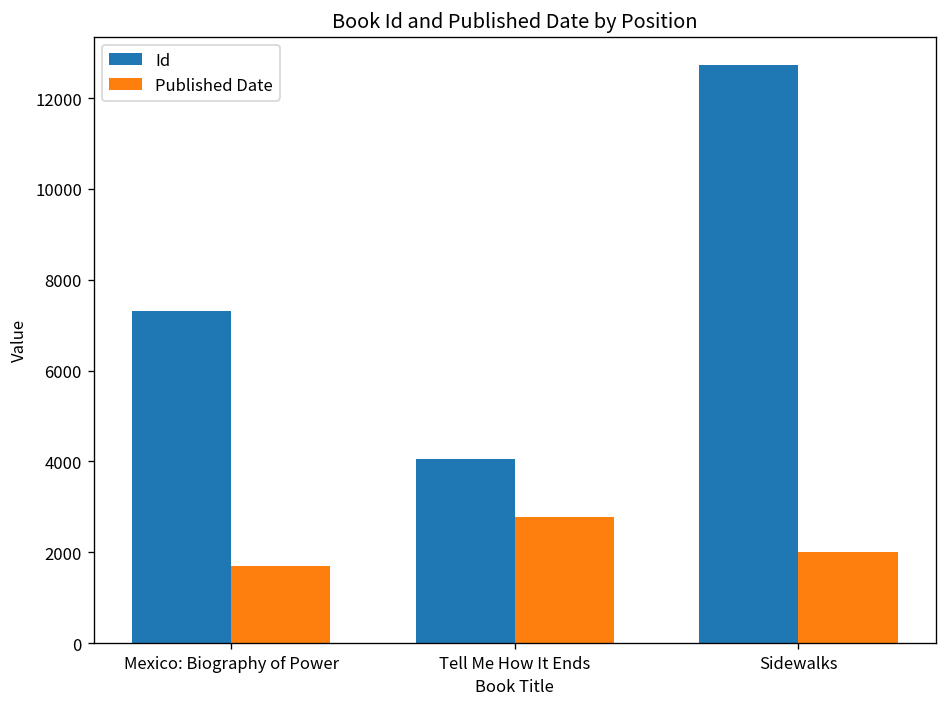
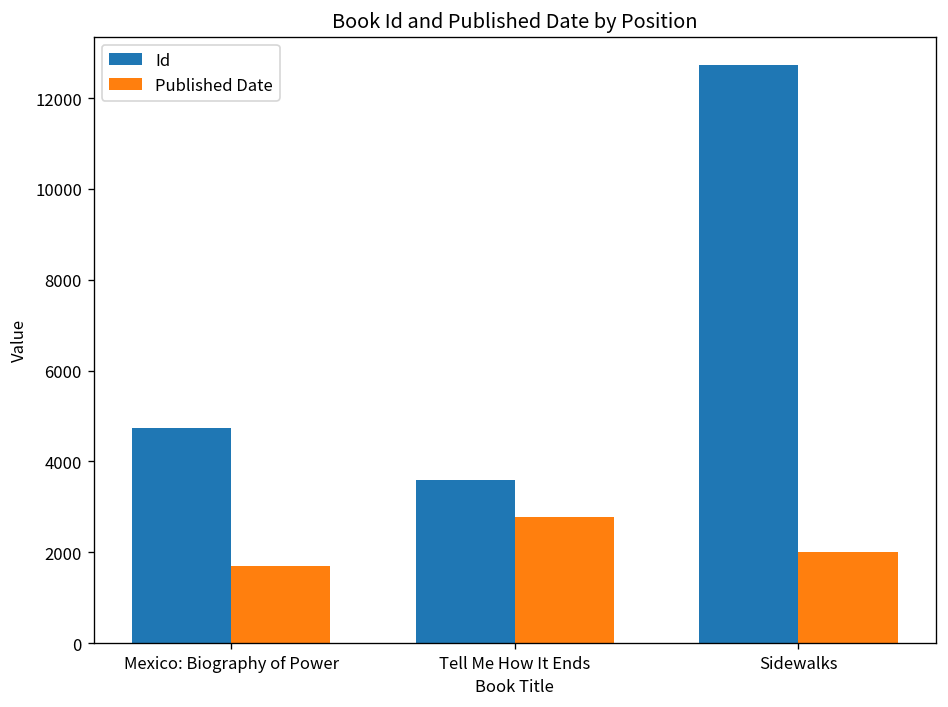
  {
    "Id": {
-     "Mexico: Biography of Power": 7300,
-     "Tell Me How It Ends": 4000,
+     "Mexico: Biography of Power": 4700,
+     "Tell Me How It Ends": 3600,
      "Sidewalks": 12700
    },
    "Published Date": {
      "Mexico: Biography of Power": 1700,
      "Tell Me How It Ends": 2800,
      "Sidewalks": 2000
    }
  }
